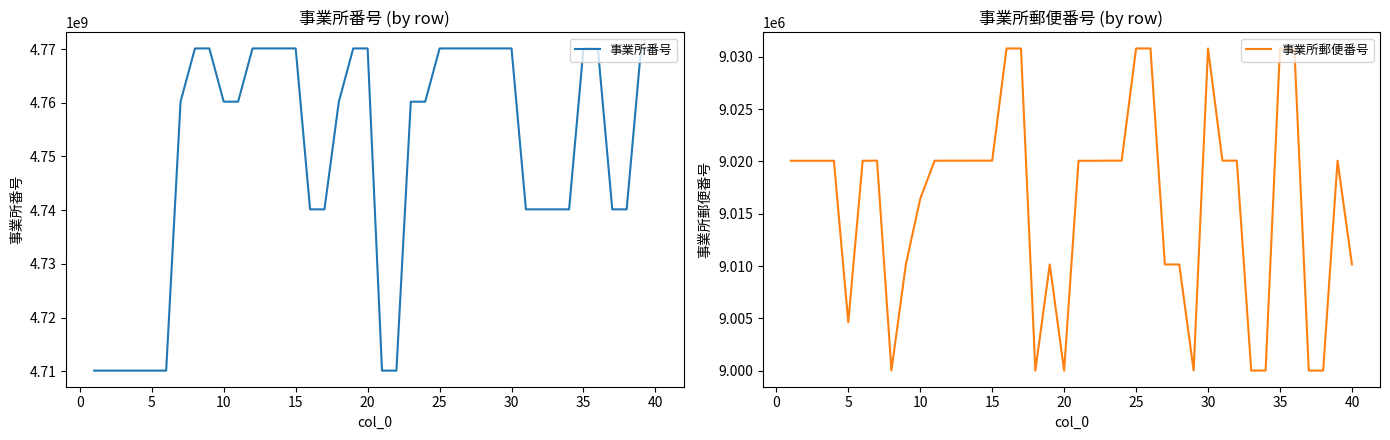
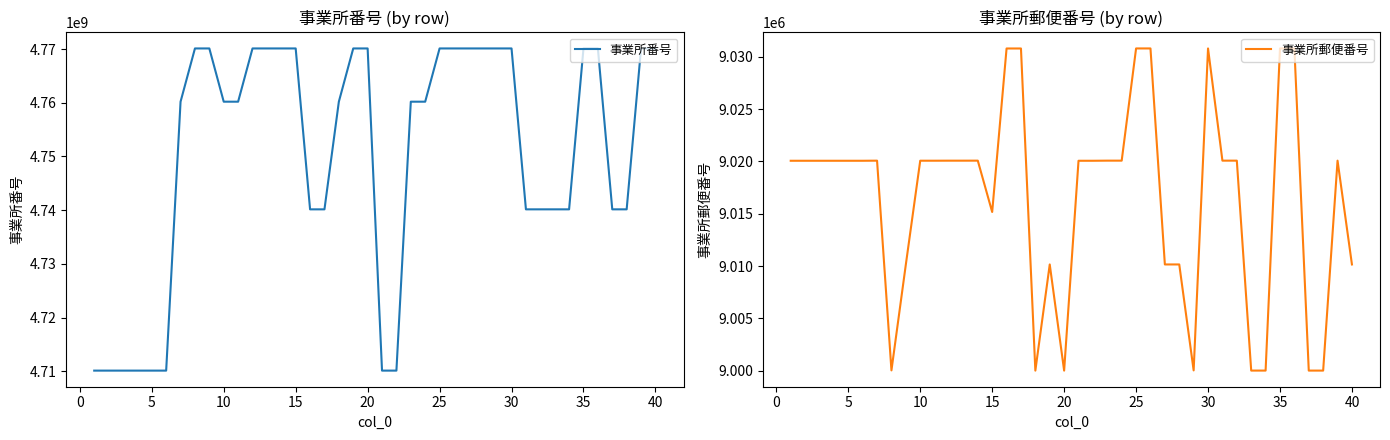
  {
    "事業所番号 (by row)": {
      "5": 4710000000,
      "10": 4760000000,
      "15": 4770000000,
      "20": 4770000000,
      "25": 4770000000,
      "30": 4770000000
    },
    "事業所郵便番号 (by row)": {
-     "5": 9004600,
-     "10": 9016400,
-     "15": 9020100,
+     "5": 9020100,
+     "10": 9020100,
+     "15": 9015200,
      "20": 9000000,
      "25": 9030800,
      "30": 9030800,
      "40": 9010200
    }
  }
